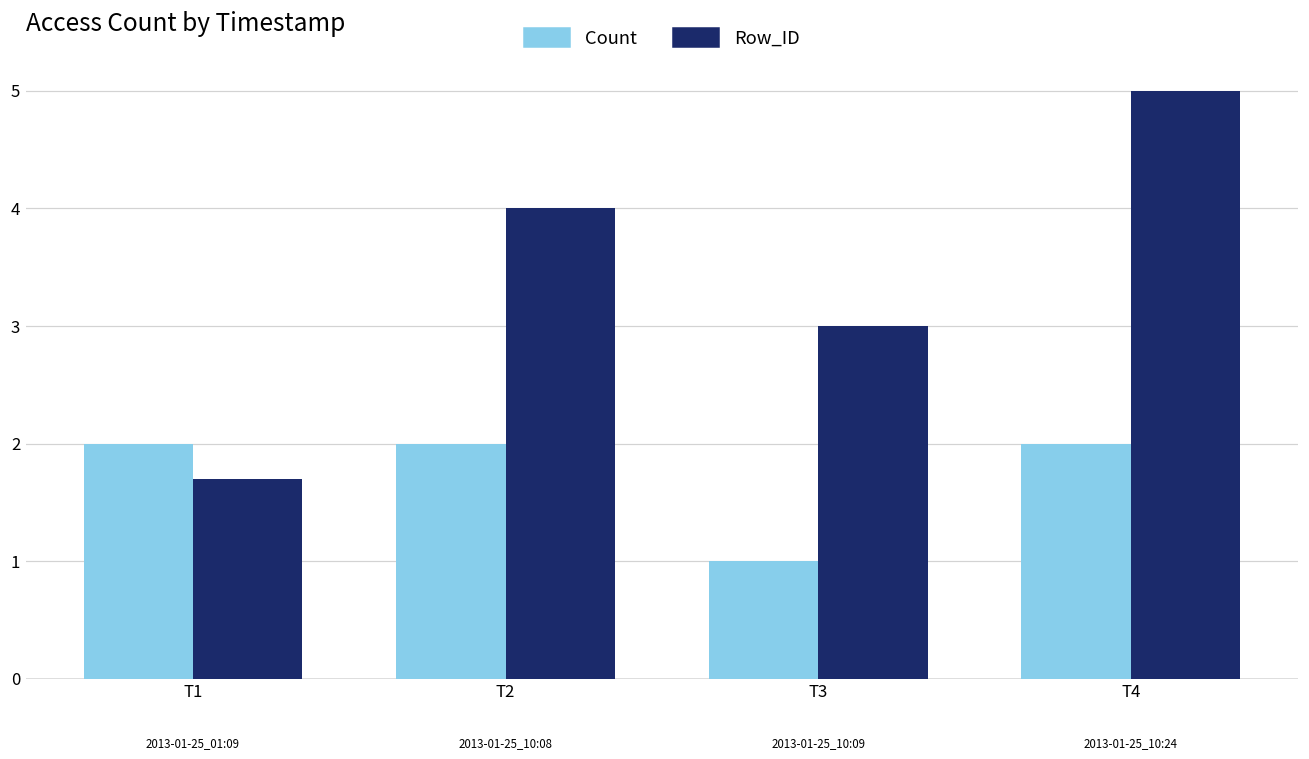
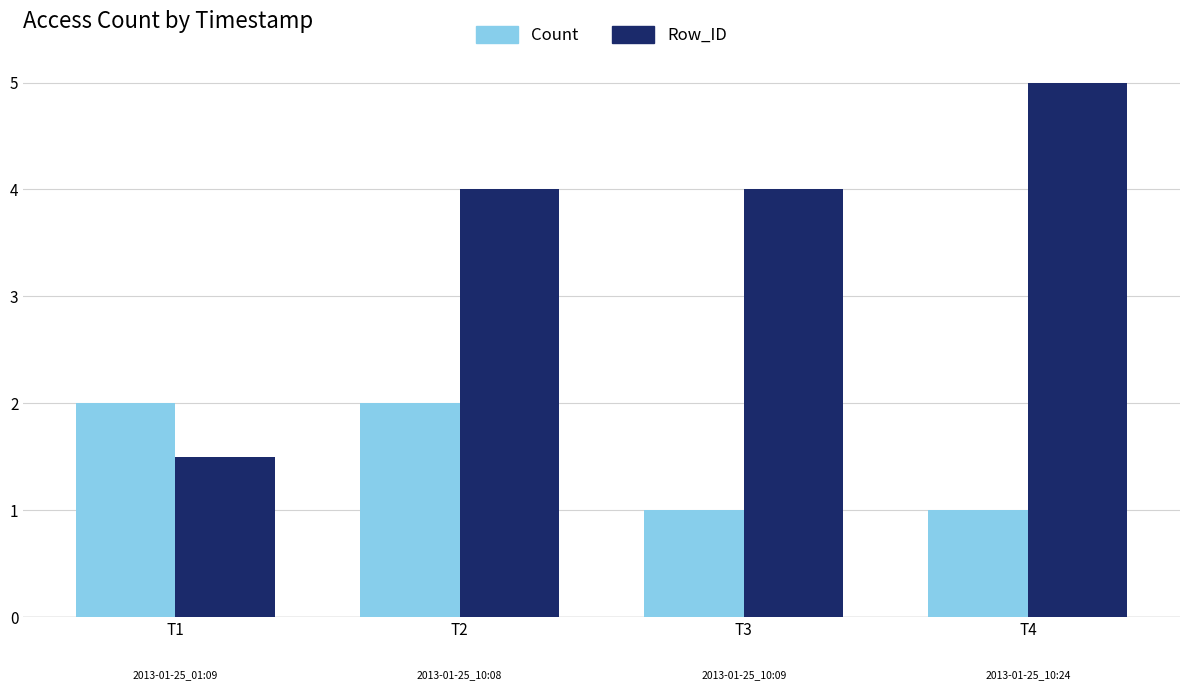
  {
    "Count": {
      "T1": 2,
      "T2": 2,
      "T3": 1,
-     "T4": 2
+     "T4": 1
    },
    "Row_ID": {
-     "T1": 1.7,
+     "T1": 1.5,
      "T2": 4.0,
-     "T3": 3,
+     "T3": 4,
      "T4": 5.0
    }
  }
